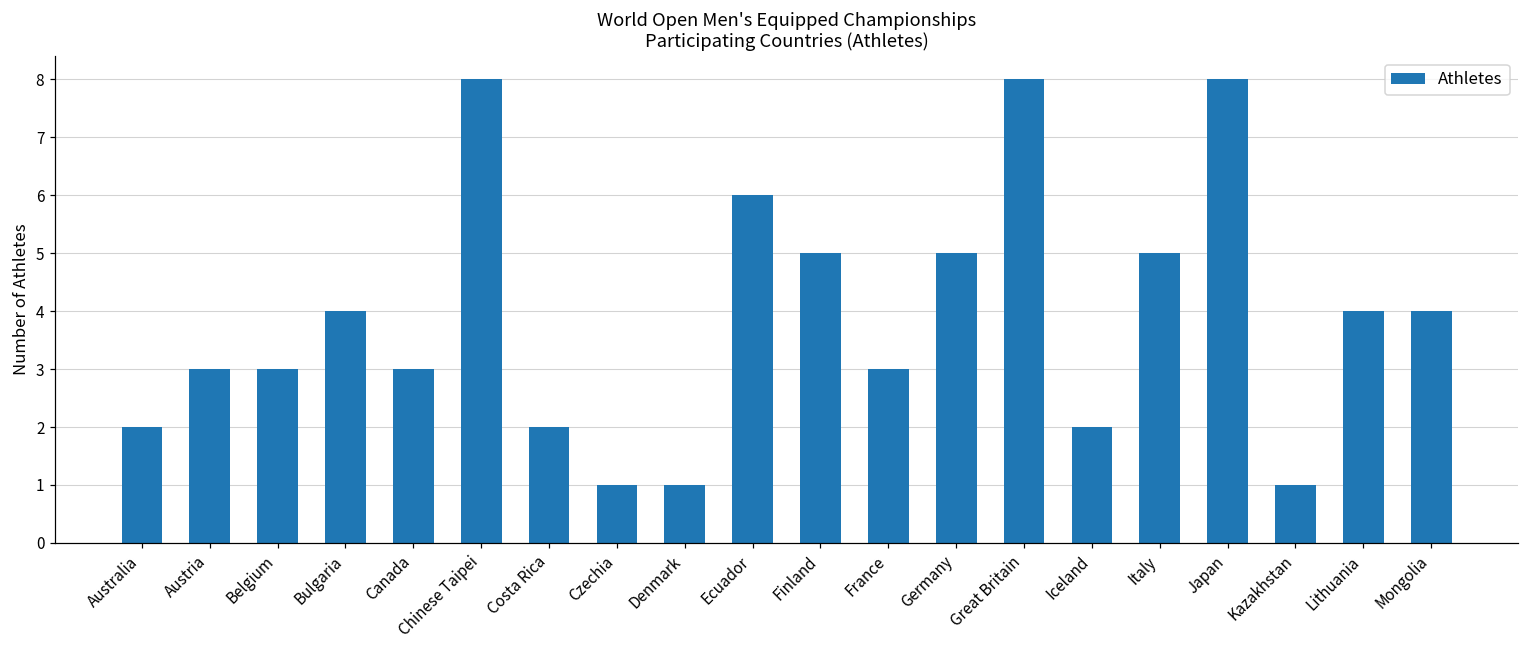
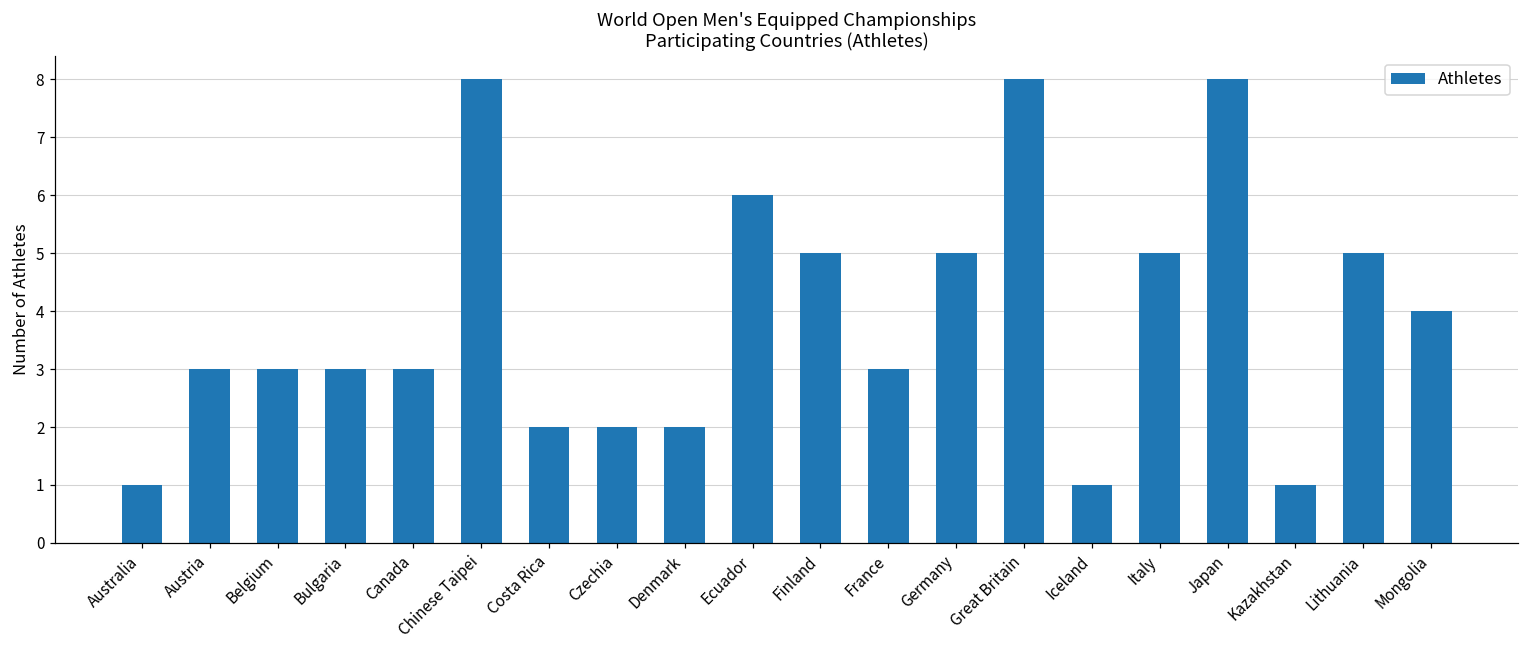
  {
-   "Australia": 2,
+   "Australia": 1,
    "Austria": 3,
    "Belgium": 3,
-   "Bulgaria": 4,
+   "Bulgaria": 3,
    "Canada": 3,
    "Chinese Taipei": 8,
    "Costa Rica": 2,
-   "Czechia": 1,
-   "Denmark": 1,
+   "Czechia": 2,
+   "Denmark": 2,
    "Ecuador": 6,
    "Finland": 5,
    "France": 3,
    "Germany": 5,
    "Great Britain": 8,
-   "Iceland": 2,
+   "Iceland": 1,
    "Italy": 5,
    "Japan": 8,
    "Kazakhstan": 1,
-   "Lithuania": 4,
+   "Lithuania": 5,
    "Mongolia": 4
  }
